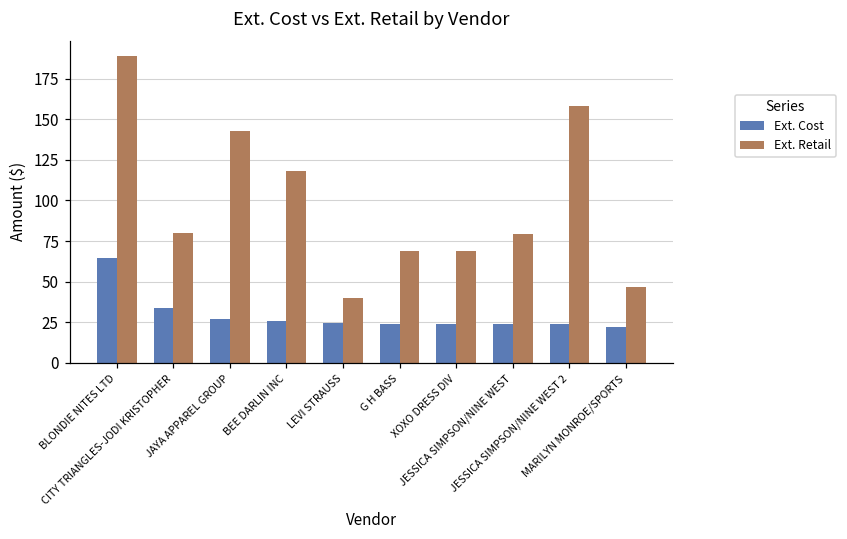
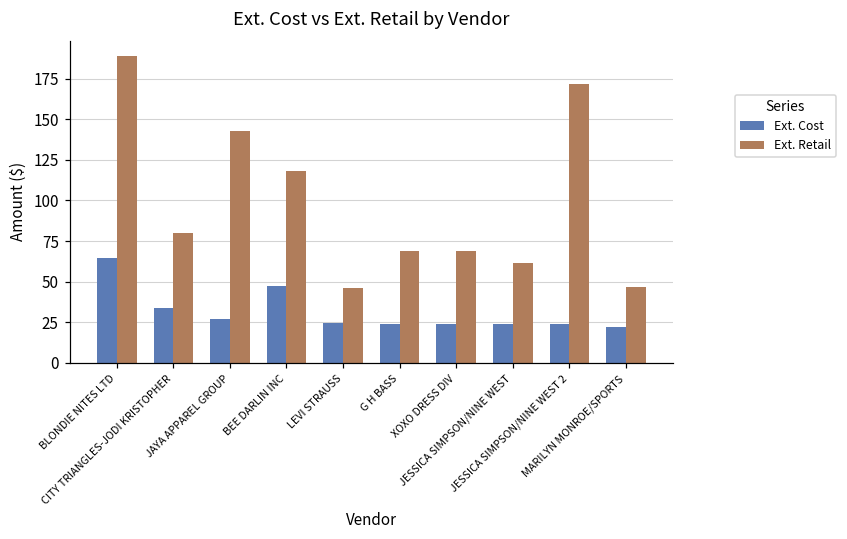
  {
    "Ext. Cost": {
      "BLONDIE NITES LTD": 65,
      "CITY TRIANGLES-JODI KRISTOPHER": 34,
      "JAYA APPAREL GROUP": 27,
-     "BEE DARLIN INC": 26,
+     "BEE DARLIN INC": 48,
      "LEVI STRAUSS": 24,
      "G H BASS": 24,
      "XOXO DRESS DIV": 24,
      "JESSICA SIMPSON/NINE WEST": 24,
      "JESSICA SIMPSON/NINE WEST 2": 24,
      "MARILYN MONROE/SPORTS": 22
    },
    "Ext. Retail": {
      "BLONDIE NITES LTD": 189,
      "CITY TRIANGLES-JODI KRISTOPHER": 80,
      "JAYA APPAREL GROUP": 143,
      "BEE DARLIN INC": 118,
-     "LEVI STRAUSS": 40,
+     "LEVI STRAUSS": 46,
      "G H BASS": 69,
      "XOXO DRESS DIV": 69,
-     "JESSICA SIMPSON/NINE WEST": 80,
-     "JESSICA SIMPSON/NINE WEST 2": 158,
+     "JESSICA SIMPSON/NINE WEST": 61,
+     "JESSICA SIMPSON/NINE WEST 2": 172,
      "MARILYN MONROE/SPORTS": 47
    }
  }
